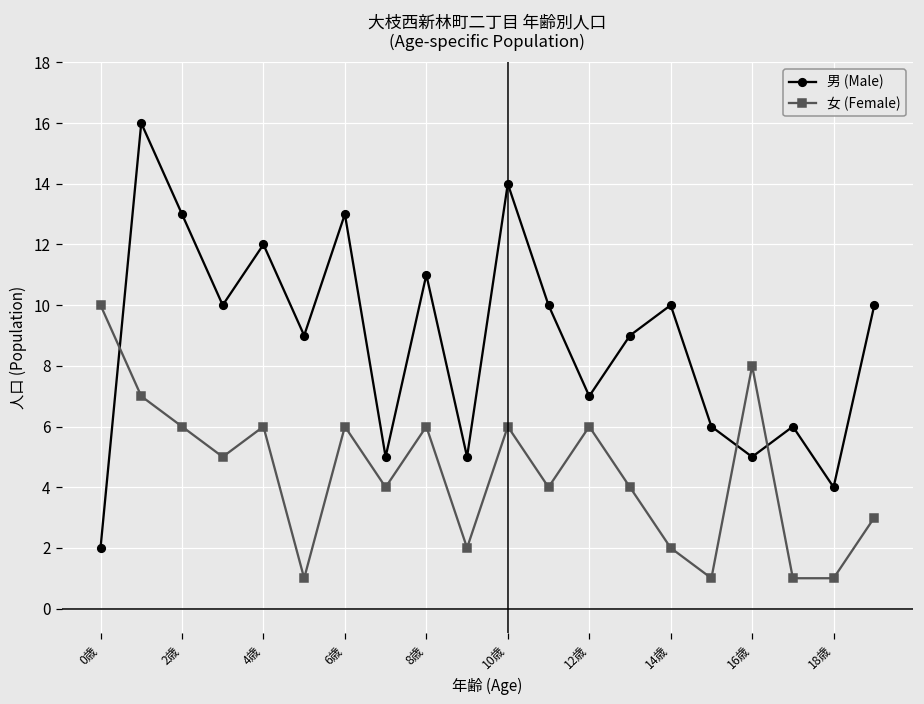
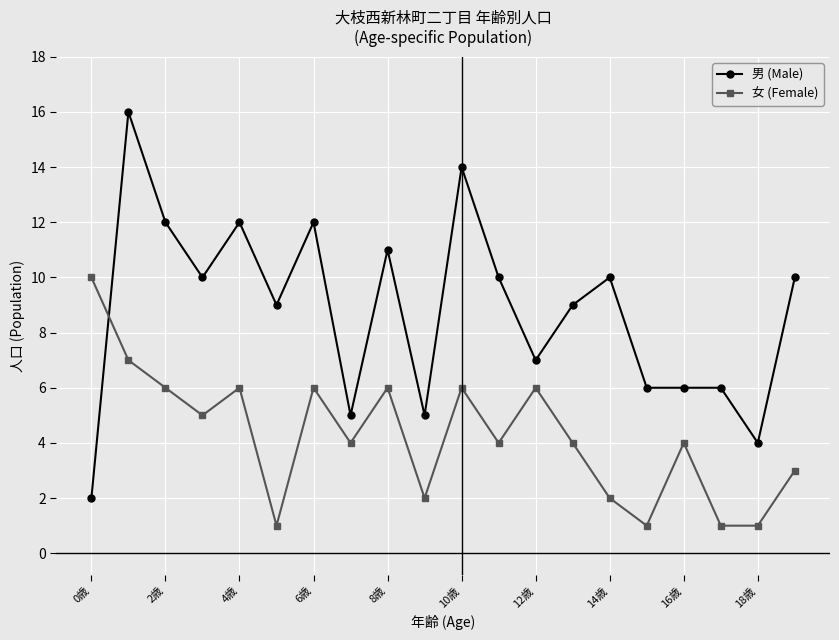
  {
    "男 (Male)": {
      "0歳": 2,
-     "2歳": 13,
+     "2歳": 12,
      "4歳": 12,
-     "6歳": 13,
+     "6歳": 12,
      "8歳": 11,
      "10歳": 14,
      "12歳": 7,
      "14歳": 10,
-     "16歳": 5,
+     "16歳": 6,
      "18歳": 4
    },
    "女 (Female)": {
      "0歳": 10,
      "2歳": 6,
      "4歳": 6,
      "6歳": 6,
      "8歳": 6,
      "10歳": 6,
      "12歳": 6,
      "14歳": 2,
-     "16歳": 8,
+     "16歳": 4,
      "18歳": 1
    }
  }
